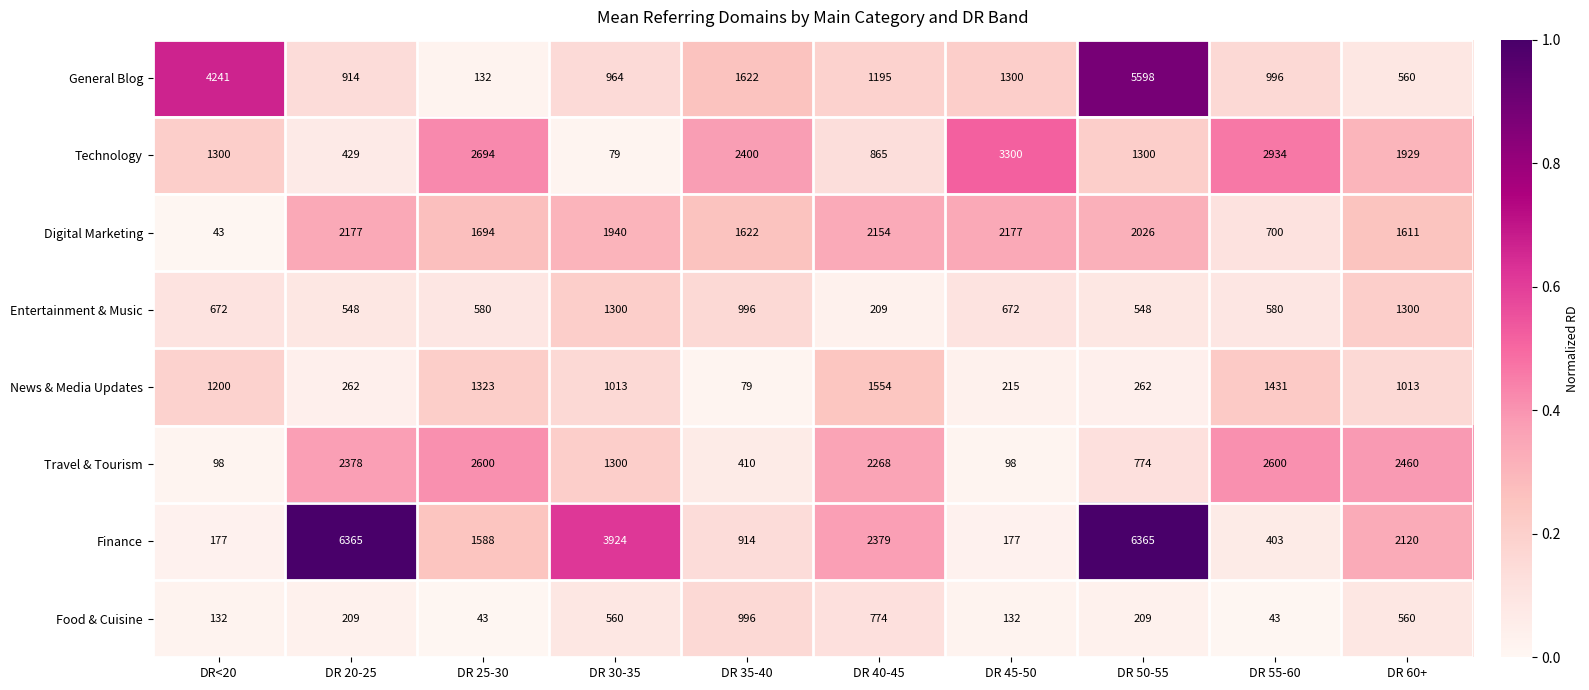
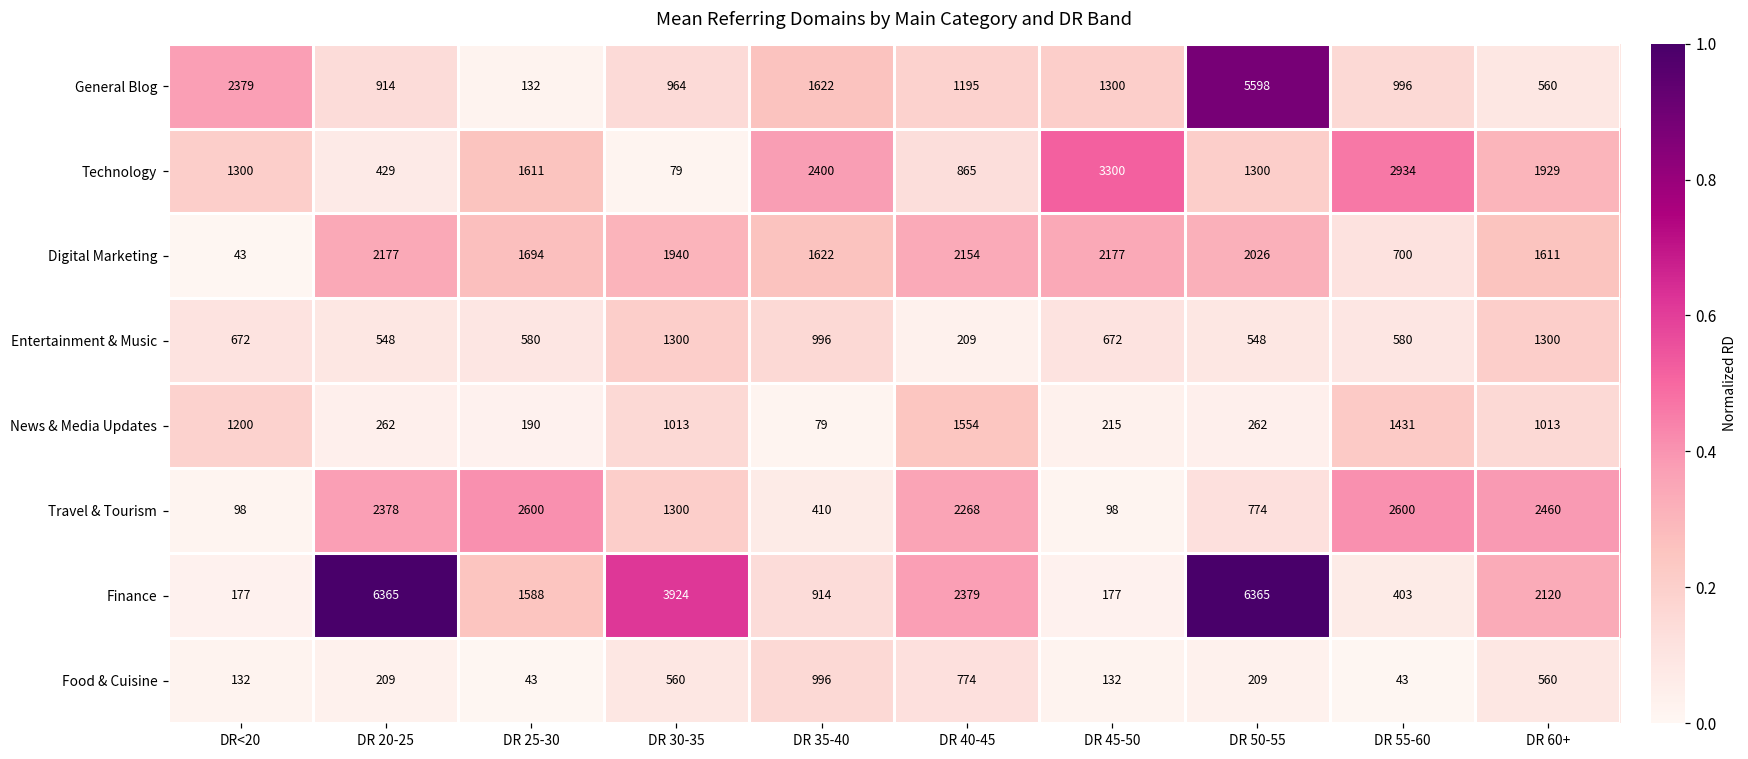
  {
    "General Blog": {
-     "DR<20": 4241,
+     "DR<20": 2379,
      "DR 20-25": 914,
      "DR 25-30": 132,
      "DR 30-35": 964,
      "DR 35-40": 1622,
      "DR 40-45": 1195,
      "DR 45-50": 1300,
      "DR 50-55": 5598,
      "DR 55-60": 996,
      "DR 60+": 560
    },
    "Technology": {
      "DR<20": 1300,
      "DR 20-25": 429,
-     "DR 25-30": 2694,
+     "DR 25-30": 1611,
      "DR 30-35": 79,
      "DR 35-40": 2400,
      "DR 40-45": 865,
      "DR 45-50": 3300,
      "DR 50-55": 1300,
      "DR 55-60": 2934,
      "DR 60+": 1929
    },
    "Digital Marketing": {
      "DR<20": 43,
      "DR 20-25": 2177,
      "DR 25-30": 1694,
      "DR 30-35": 1940,
      "DR 35-40": 1622,
      "DR 40-45": 2154,
      "DR 45-50": 2177,
      "DR 50-55": 2026,
      "DR 55-60": 700,
      "DR 60+": 1611
    },
    "Entertainment & Music": {
      "DR<20": 672,
      "DR 20-25": 548,
      "DR 25-30": 580,
      "DR 30-35": 1300,
      "DR 35-40": 996,
      "DR 40-45": 209,
      "DR 45-50": 672,
      "DR 50-55": 548,
      "DR 55-60": 580,
      "DR 60+": 1300
    },
    "News & Media Updates": {
      "DR<20": 1200,
      "DR 20-25": 262,
-     "DR 25-30": 1323,
+     "DR 25-30": 190,
      "DR 30-35": 1013,
      "DR 35-40": 79,
      "DR 40-45": 1554,
      "DR 45-50": 215,
      "DR 50-55": 262,
      "DR 55-60": 1431,
      "DR 60+": 1013
    },
    "Travel & Tourism": {
      "DR<20": 98,
      "DR 20-25": 2378,
      "DR 25-30": 2600,
      "DR 30-35": 1300,
      "DR 35-40": 410,
      "DR 40-45": 2268,
      "DR 45-50": 98,
      "DR 50-55": 774,
      "DR 55-60": 2600,
      "DR 60+": 2460
    },
    "Finance": {
      "DR<20": 177,
      "DR 20-25": 6365,
      "DR 25-30": 1588,
      "DR 30-35": 3924,
      "DR 35-40": 914,
      "DR 40-45": 2379,
      "DR 45-50": 177,
      "DR 50-55": 6365,
      "DR 55-60": 403,
      "DR 60+": 2120
    },
    "Food & Cuisine": {
      "DR<20": 132,
      "DR 20-25": 209,
      "DR 25-30": 43,
      "DR 30-35": 560,
      "DR 35-40": 996,
      "DR 40-45": 774,
      "DR 45-50": 132,
      "DR 50-55": 209,
      "DR 55-60": 43,
      "DR 60+": 560
    }
  }
